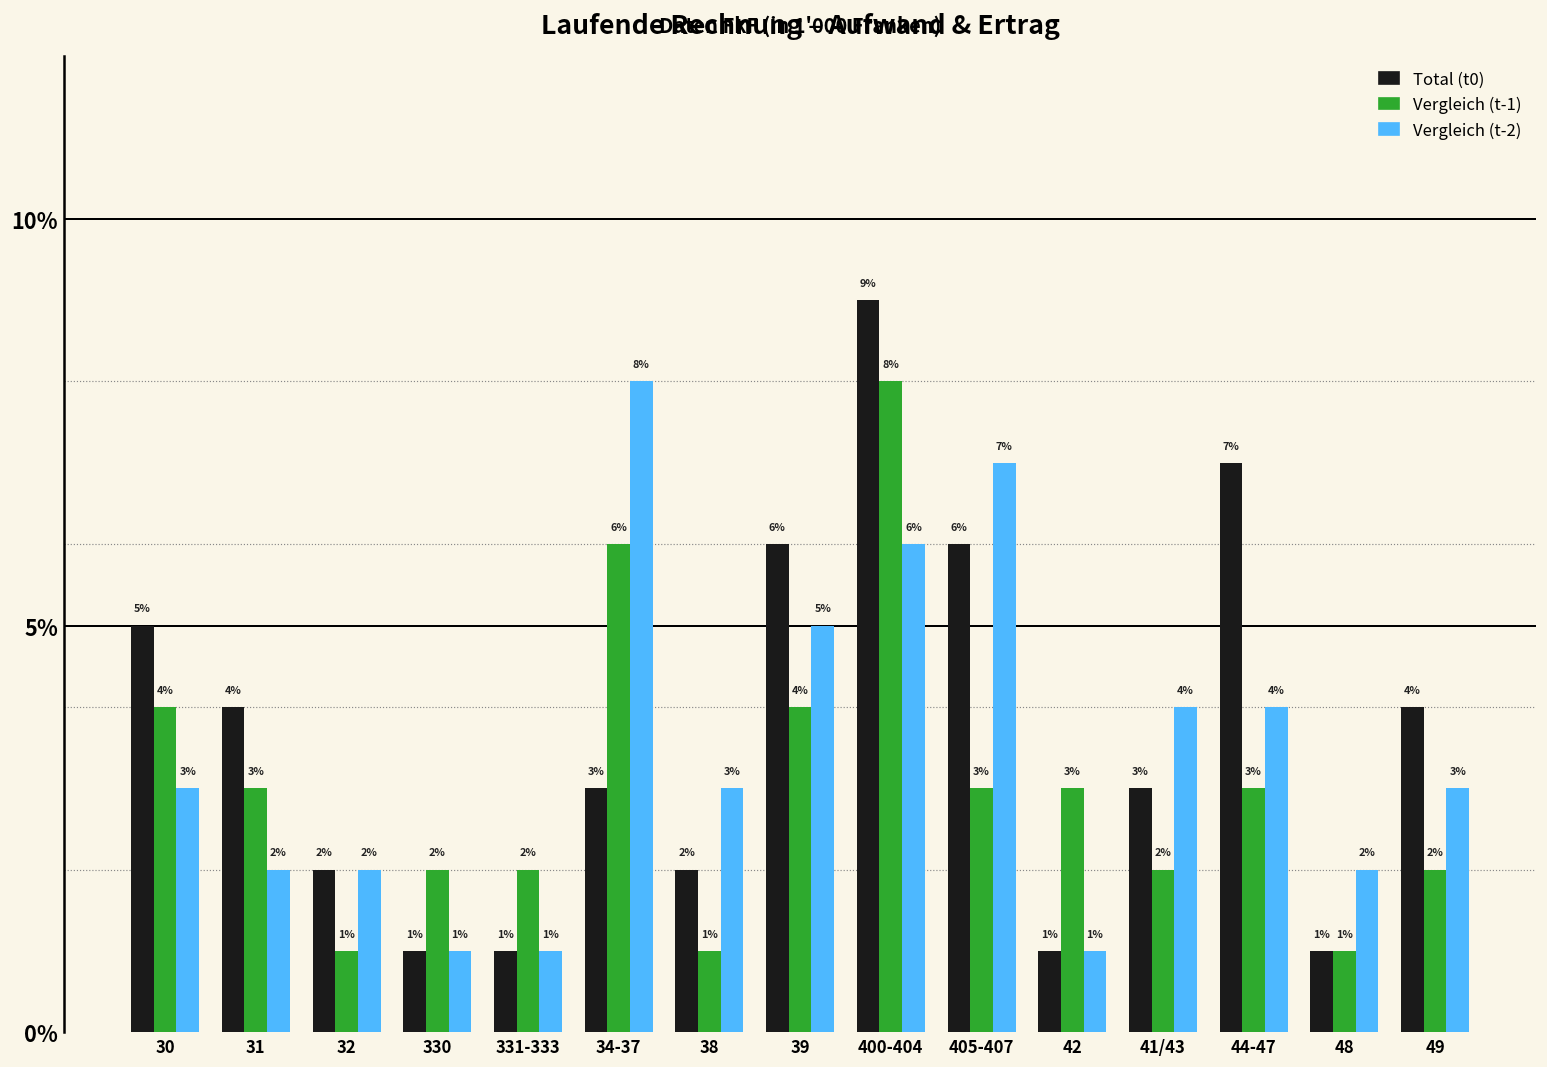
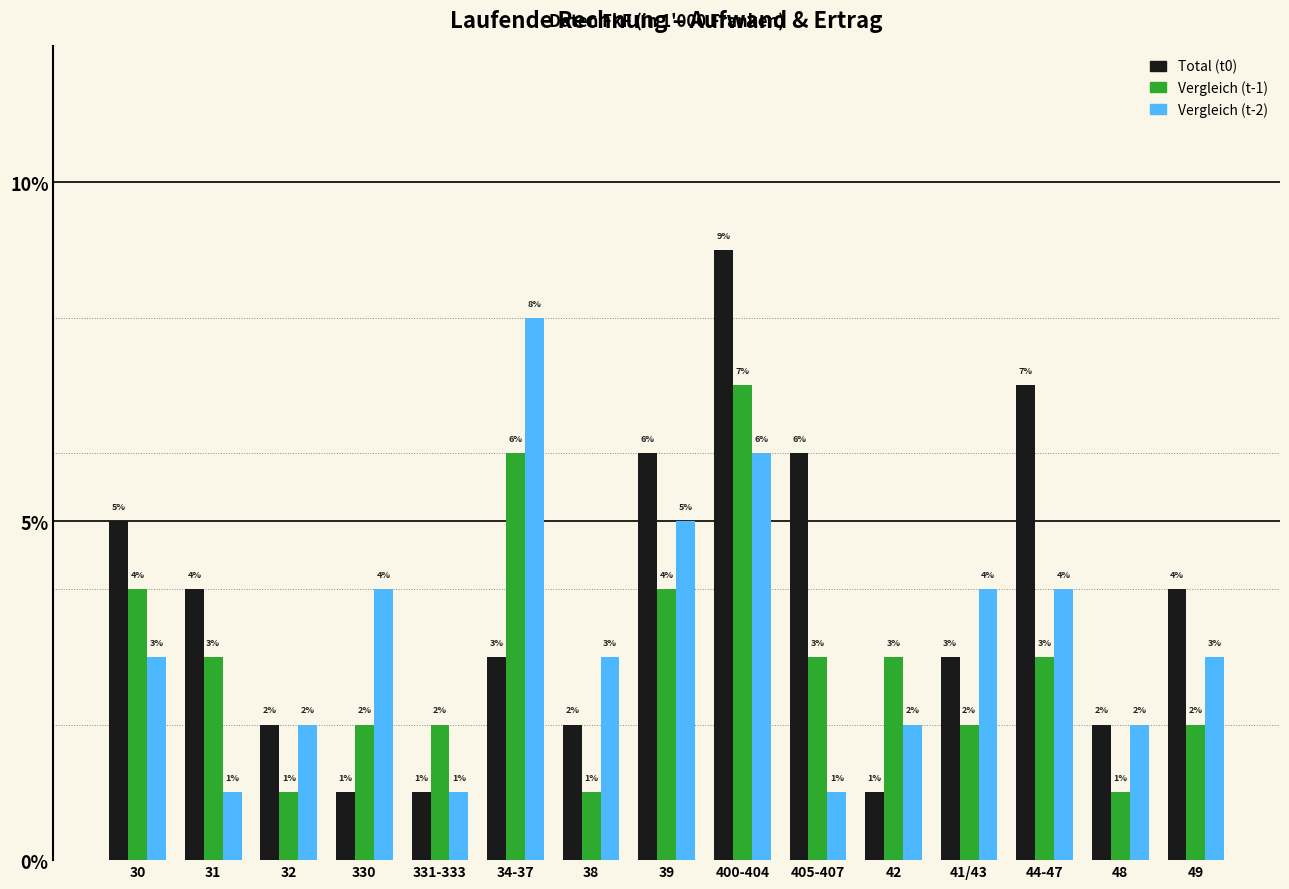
  {
    "Total (t0)": {
      "30": "5%",
      "31": "4%",
      "32": "2%",
      "330": "1%",
      "331-333": "1%",
      "34-37": "3%",
      "38": "2%",
      "39": "6%",
      "400-404": "9%",
      "405-407": "6%",
      "42": "1%",
      "41/43": "3%",
      "44-47": "7%",
-     "48": "1%",
+     "48": "2%",
      "49": "4%"
    },
    "Vergleich (t-1)": {
      "30": "4%",
      "31": "3%",
      "32": "1%",
      "330": "2%",
      "331-333": "2%",
      "34-37": "6%",
      "38": "1%",
      "39": "4%",
-     "400-404": "8%",
+     "400-404": "7%",
      "405-407": "3%",
      "42": "3%",
      "41/43": "2%",
      "44-47": "3%",
      "48": "1%",
      "49": "2%"
    },
    "Vergleich (t-2)": {
      "30": "3%",
-     "31": "2%",
+     "31": "1%",
      "32": "2%",
-     "330": "1%",
+     "330": "4%",
      "331-333": "1%",
      "34-37": "8%",
      "38": "3%",
      "39": "5%",
      "400-404": "6%",
-     "405-407": "7%",
-     "42": "1%",
+     "405-407": "1%",
+     "42": "2%",
      "41/43": "4%",
      "44-47": "4%",
      "48": "2%",
      "49": "3%"
    }
  }
